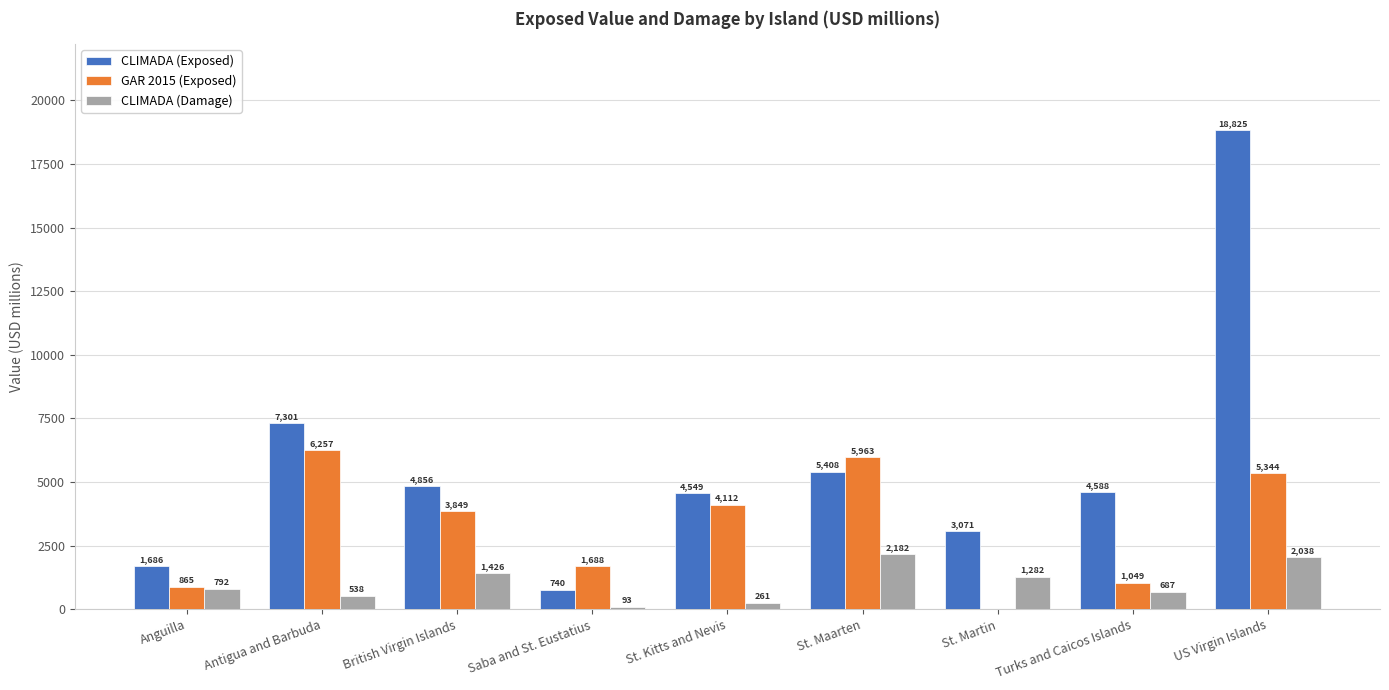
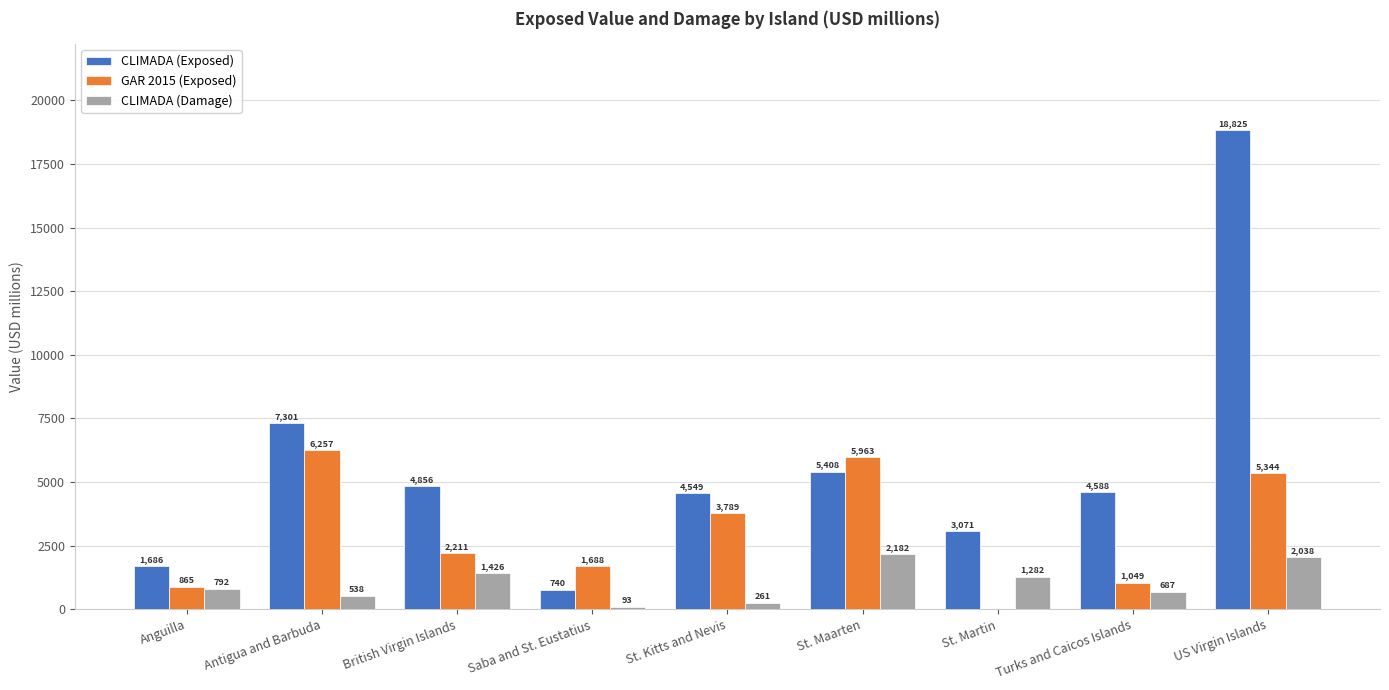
  {
    "CLIMADA (Exposed)": {
      "Anguilla": "1,686",
      "Antigua and Barbuda": "7,301",
      "British Virgin Islands": "4,856",
      "Saba and St. Eustatius": "740",
      "St. Kitts and Nevis": "4,549",
      "St. Maarten": "5,408",
      "St. Martin": "3,071",
      "Turks and Caicos Islands": "4,588",
      "US Virgin Islands": "18,825"
    },
    "GAR 2015 (Exposed)": {
      "Anguilla": "865",
      "Antigua and Barbuda": "6,257",
-     "British Virgin Islands": "3,849",
+     "British Virgin Islands": "2,211",
      "Saba and St. Eustatius": "1,688",
-     "St. Kitts and Nevis": "4,112",
+     "St. Kitts and Nevis": "3,789",
      "St. Maarten": "5,963",
      "Turks and Caicos Islands": "1,049",
      "US Virgin Islands": "5,344"
    },
    "CLIMADA (Damage)": {
      "Anguilla": "792",
      "Antigua and Barbuda": "538",
      "British Virgin Islands": "1,426",
      "Saba and St. Eustatius": "93",
      "St. Kitts and Nevis": "261",
      "St. Maarten": "2,182",
      "St. Martin": "1,282",
      "Turks and Caicos Islands": "687",
      "US Virgin Islands": "2,038"
    }
  }
